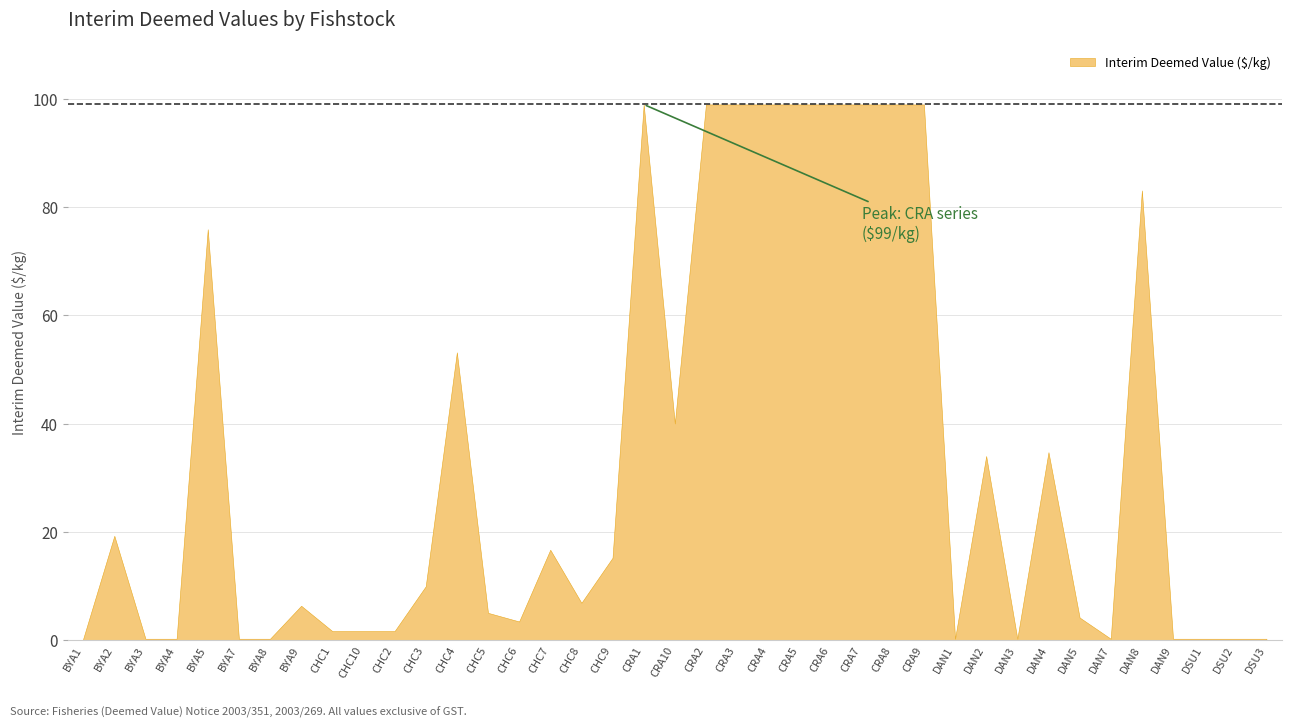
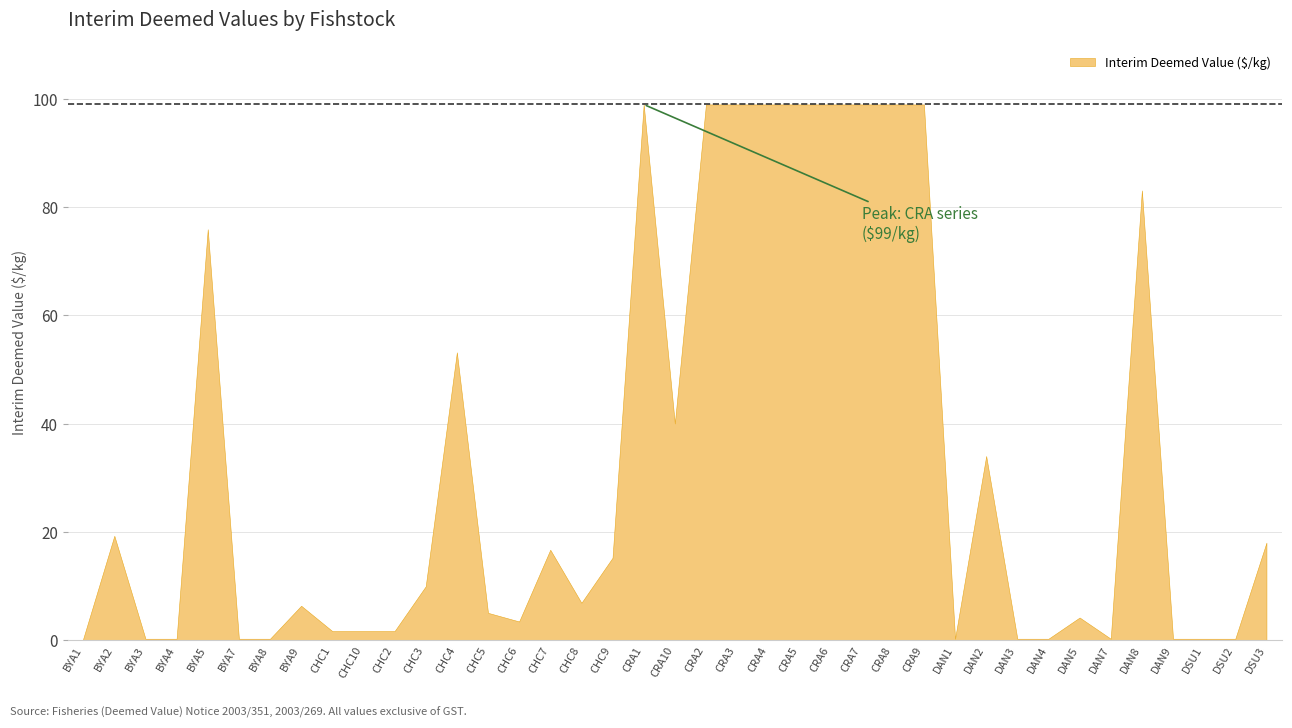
  {
    "BYA2": 19,
    "BYA5": 76,
    "BYA9": 6,
    "CHC1": 2,
    "CHC10": 2,
    "CHC2": 2,
    "CHC3": 10,
    "CHC4": 53,
    "CHC5": 5,
    "CHC6": 3,
    "CHC7": 17,
    "CHC8": 7,
    "CHC9": 15,
    "CRA1": 99,
    "CRA10": 40,
    "DAN2": 34,
-   "DAN4": 35,
+   "DAN4": 0,
    "DAN5": 4,
    "DAN8": 83,
-   "DSU3": 0
+   "DSU3": 18
  }
